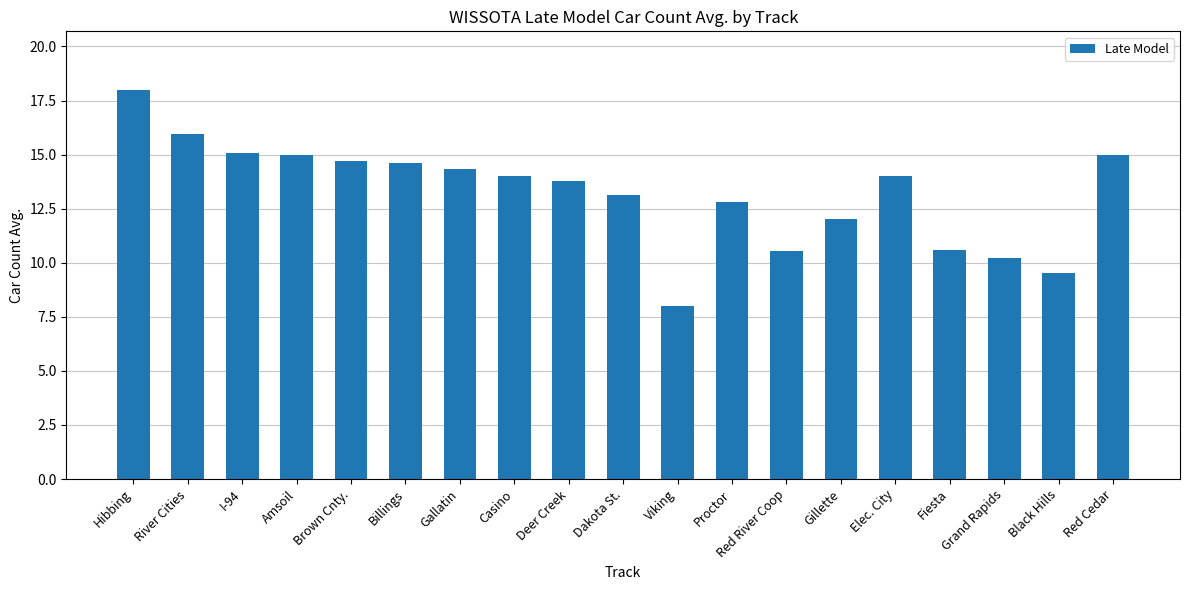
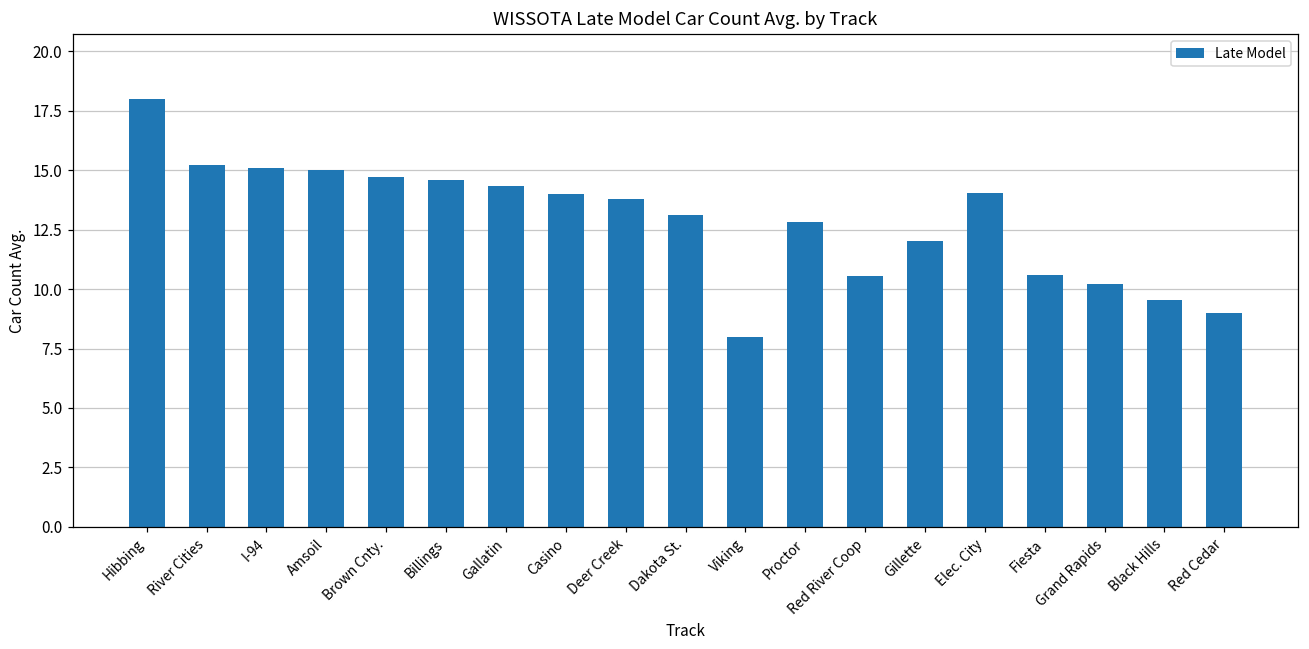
  {
    "Hibbing": 18.0,
-   "River Cities": 16.0,
+   "River Cities": 15.2,
    "I-94": 15.1,
    "Amsoil": 15.0,
    "Brown Cnty.": 14.7,
    "Billings": 14.6,
    "Gallatin": 14.3,
    "Casino": 14.0,
    "Deer Creek": 13.8,
    "Dakota St.": 13.1,
    "Viking": 8.0,
    "Proctor": 12.8,
    "Red River Coop": 10.6,
    "Gillette": 12.0,
    "Elec. City": 14.0,
    "Fiesta": 10.6,
    "Grand Rapids": 10.2,
    "Black Hills": 9.5,
-   "Red Cedar": 15
+   "Red Cedar": 9
  }
